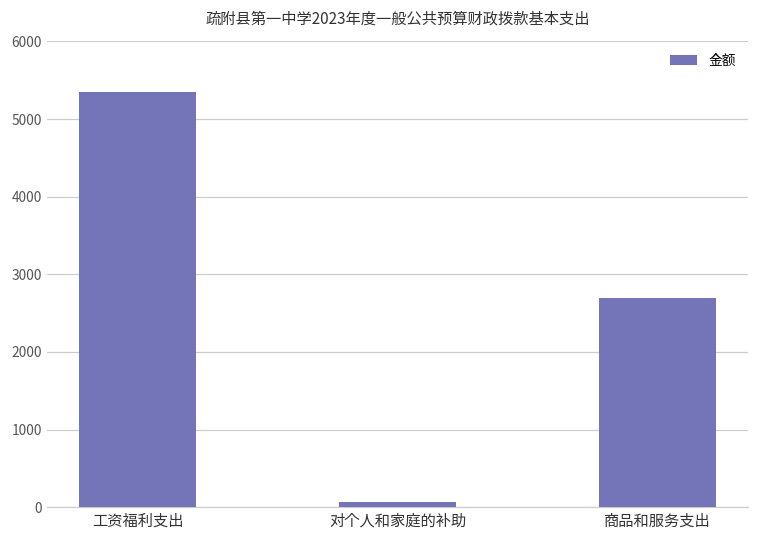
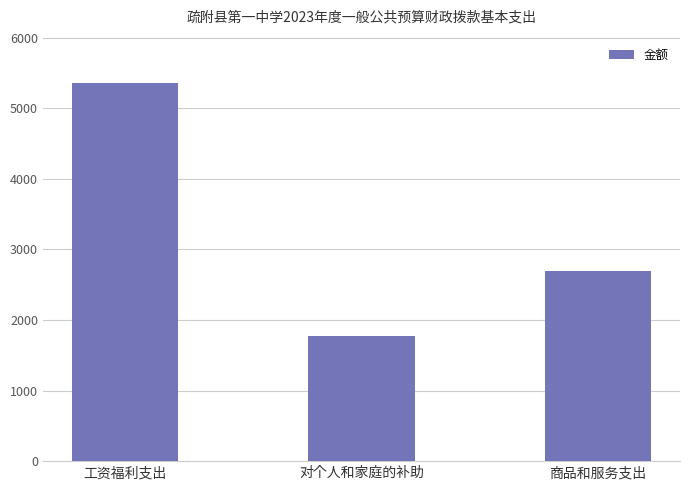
  {
    "工资福利支出": 5400,
-   "对个人和家庭的补助": 100,
+   "对个人和家庭的补助": 1800,
    "商品和服务支出": 2700
  }
